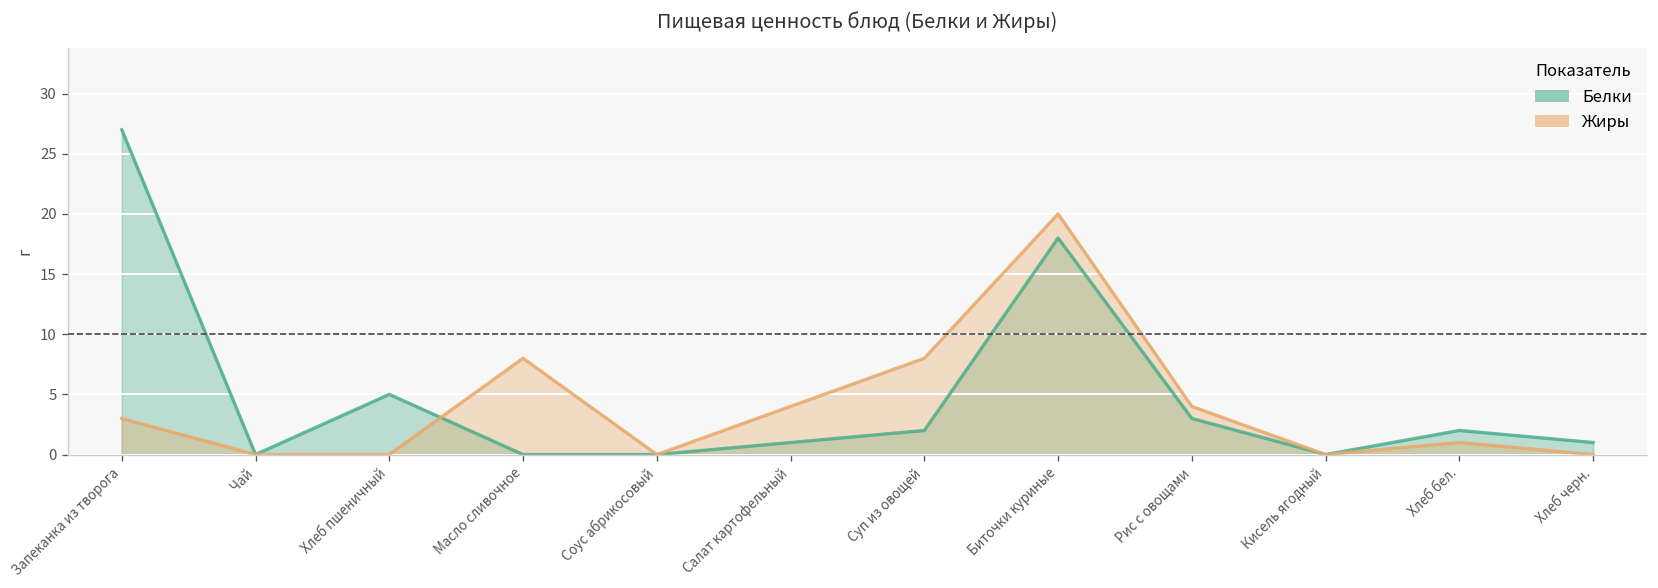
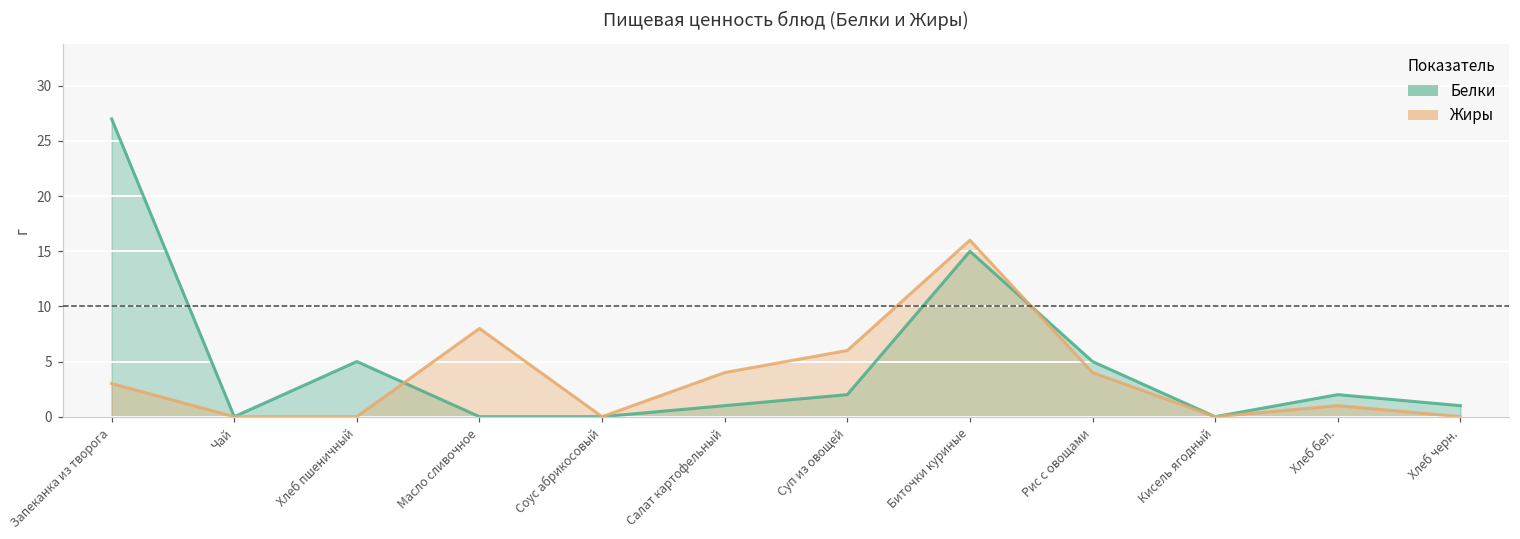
  {
    "Белки": {
      "Запеканка из творога": 27,
      "Хлеб пшеничный": 5,
      "Масло сливочное": 0,
      "Салат картофельный": 1,
      "Суп из овощей": 2,
-     "Биточки куриные": 18,
-     "Рис с овощами": 3,
+     "Биточки куриные": 15,
+     "Рис с овощами": 5,
      "Хлеб бел.": 2,
      "Хлеб черн.": 1
    },
    "Жиры": {
      "Запеканка из творога": 3,
      "Хлеб пшеничный": 0,
      "Масло сливочное": 8,
      "Салат картофельный": 4,
-     "Суп из овощей": 8,
-     "Биточки куриные": 20,
+     "Суп из овощей": 6,
+     "Биточки куриные": 16,
      "Рис с овощами": 4,
      "Хлеб бел.": 1,
      "Хлеб черн.": 0
    }
  }
